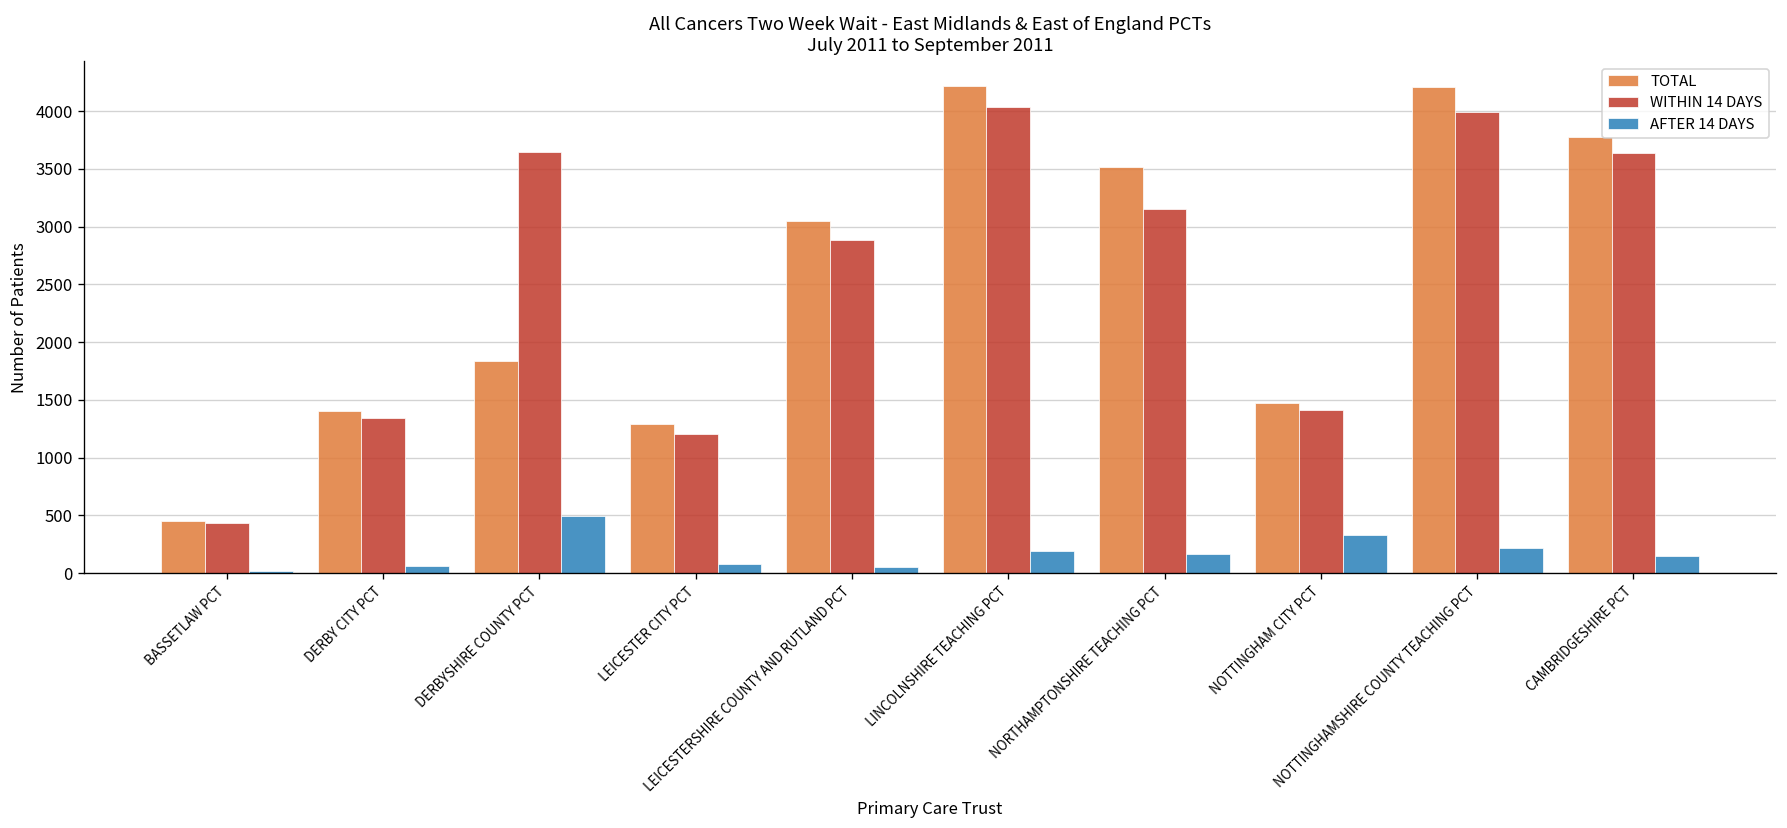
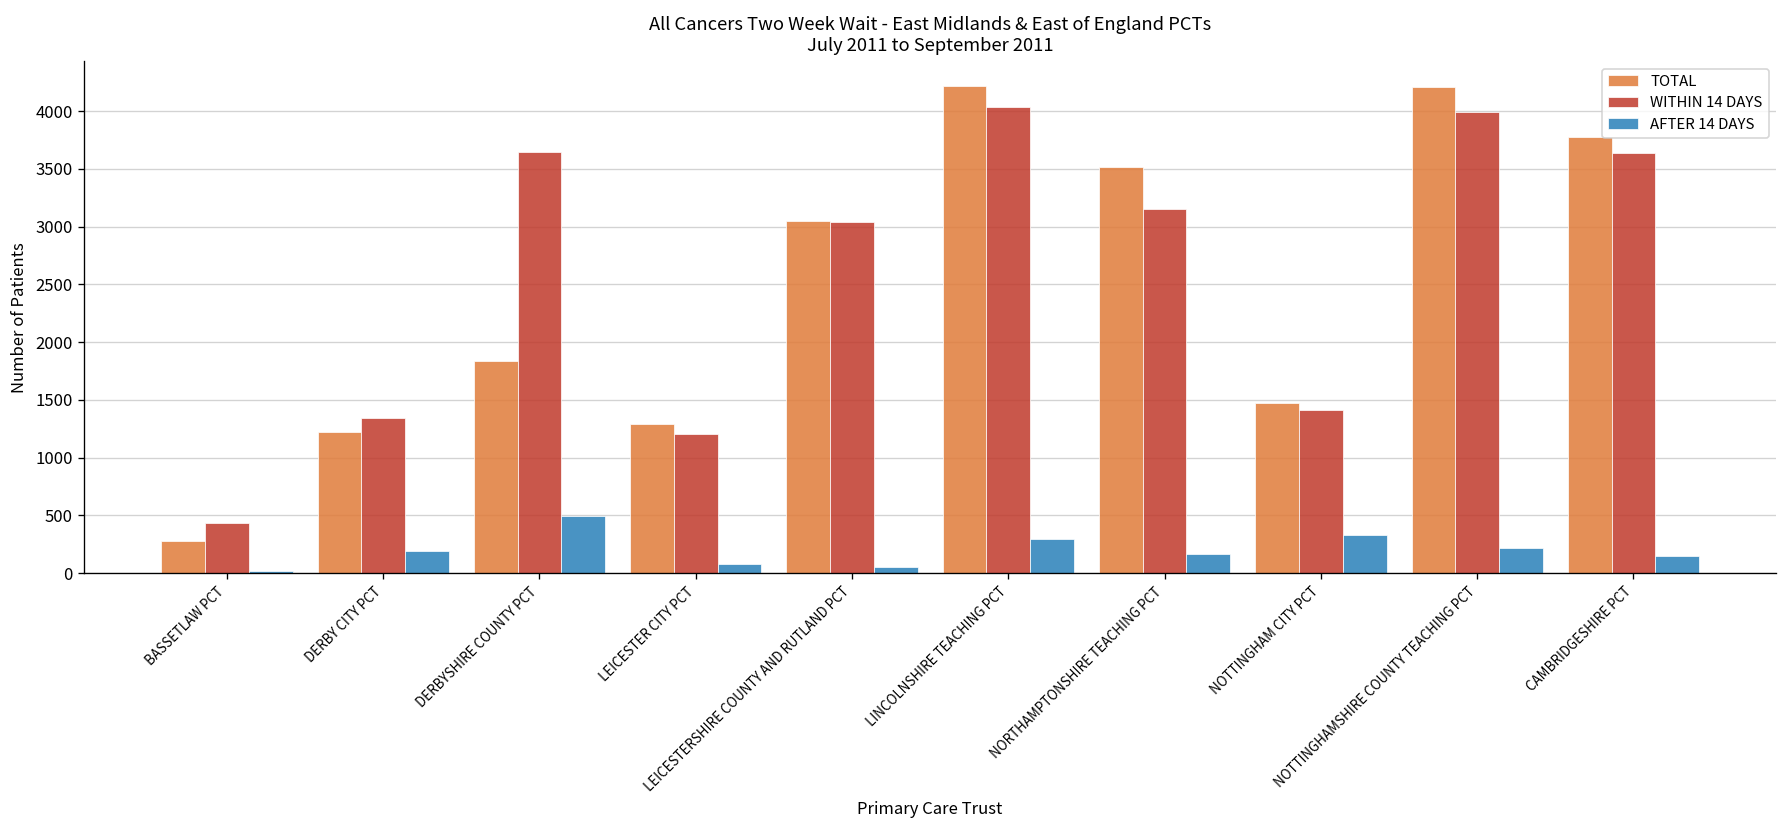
  {
    "TOTAL": {
-     "BASSETLAW PCT": 500,
-     "DERBY CITY PCT": 1400,
+     "BASSETLAW PCT": 300,
+     "DERBY CITY PCT": 1200,
      "DERBYSHIRE COUNTY PCT": 1800,
      "LEICESTER CITY PCT": 1300,
      "LEICESTERSHIRE COUNTY AND RUTLAND PCT": 3000,
      "LINCOLNSHIRE TEACHING PCT": 4200,
      "NORTHAMPTONSHIRE TEACHING PCT": 3500,
      "NOTTINGHAM CITY PCT": 1500,
      "NOTTINGHAMSHIRE COUNTY TEACHING PCT": 4200,
      "CAMBRIDGESHIRE PCT": 3800
    },
    "WITHIN 14 DAYS": {
      "BASSETLAW PCT": 400,
      "DERBY CITY PCT": 1300,
      "DERBYSHIRE COUNTY PCT": 3600,
      "LEICESTER CITY PCT": 1200,
-     "LEICESTERSHIRE COUNTY AND RUTLAND PCT": 2900,
+     "LEICESTERSHIRE COUNTY AND RUTLAND PCT": 3000,
      "LINCOLNSHIRE TEACHING PCT": 4000,
      "NORTHAMPTONSHIRE TEACHING PCT": 3100,
      "NOTTINGHAM CITY PCT": 1400,
      "NOTTINGHAMSHIRE COUNTY TEACHING PCT": 4000,
      "CAMBRIDGESHIRE PCT": 3600
    },
    "AFTER 14 DAYS": {
-     "DERBY CITY PCT": 100,
+     "DERBY CITY PCT": 200,
      "DERBYSHIRE COUNTY PCT": 500,
      "LEICESTER CITY PCT": 100,
      "LEICESTERSHIRE COUNTY AND RUTLAND PCT": 100,
-     "LINCOLNSHIRE TEACHING PCT": 200,
+     "LINCOLNSHIRE TEACHING PCT": 300,
      "NORTHAMPTONSHIRE TEACHING PCT": 200,
      "NOTTINGHAM CITY PCT": 300,
      "NOTTINGHAMSHIRE COUNTY TEACHING PCT": 200,
      "CAMBRIDGESHIRE PCT": 100
    }
  }
